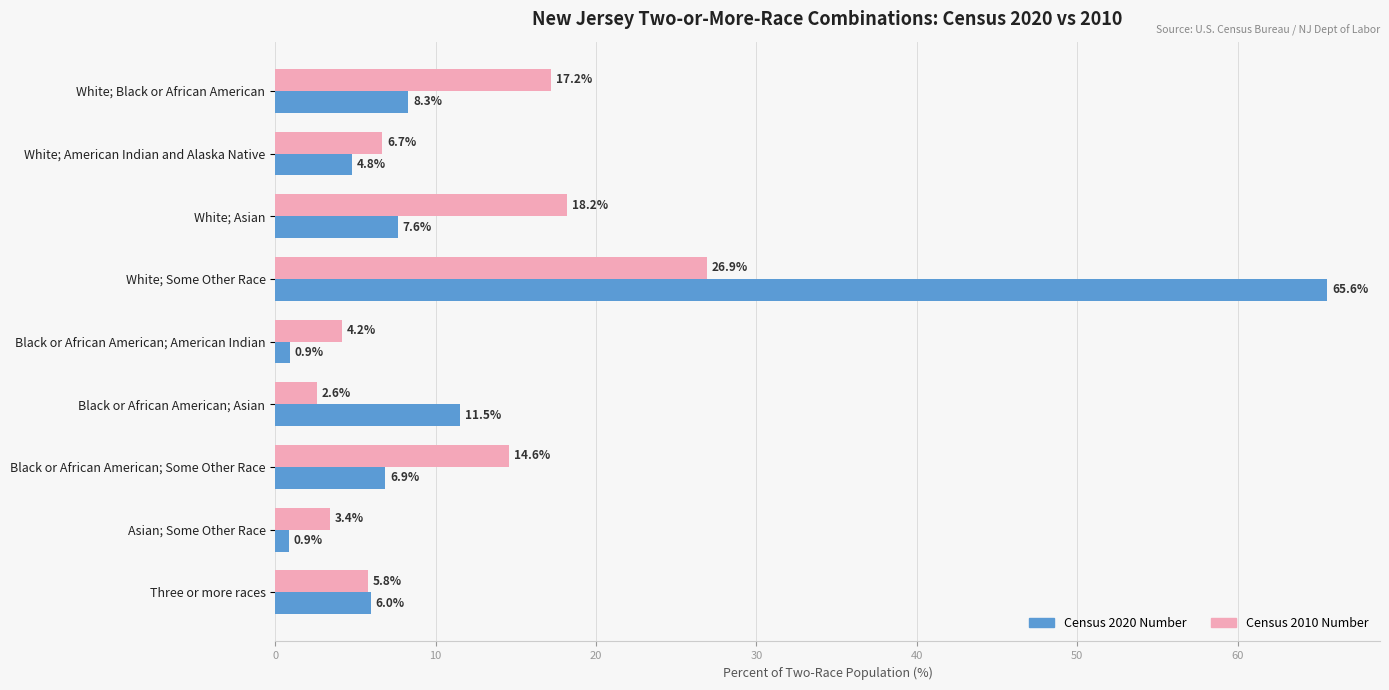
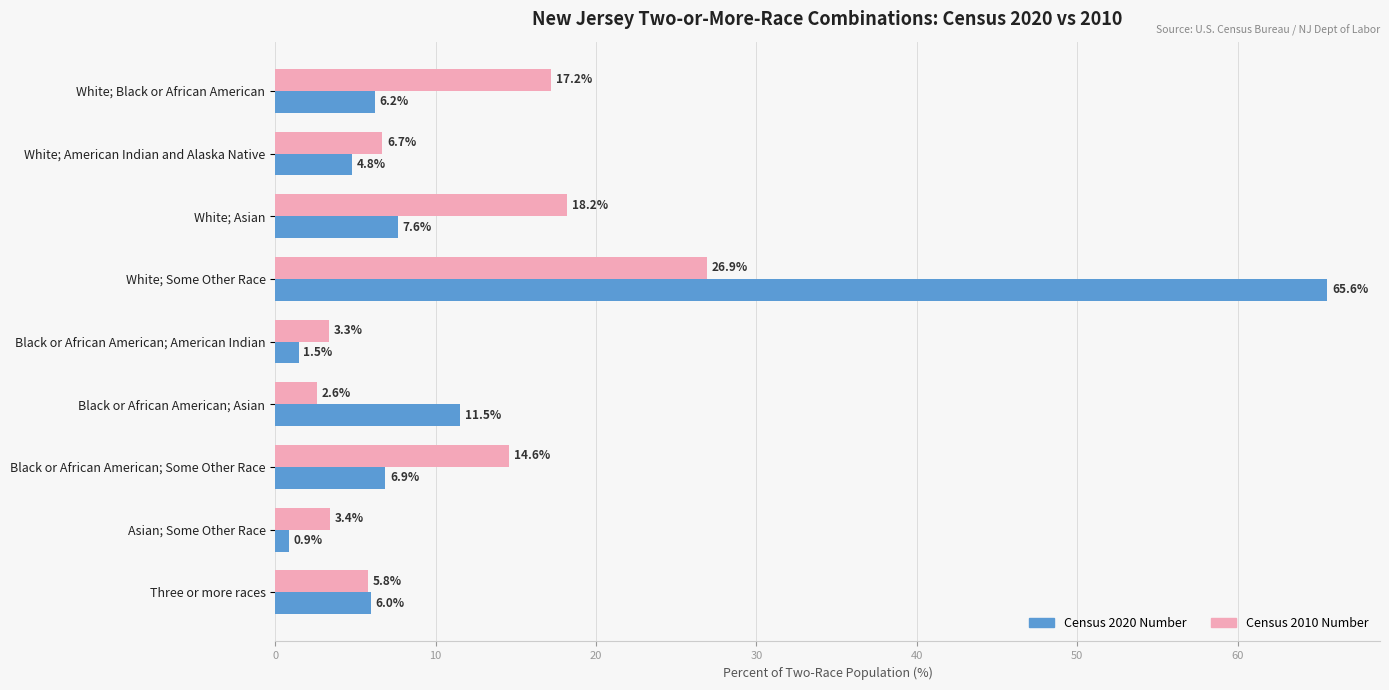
  {
    "Census 2020 Number": {
-     "White; Black or African American": "8.3%",
+     "White; Black or African American": "6.2%",
      "White; American Indian and Alaska Native": "4.8%",
      "White; Asian": "7.6%",
      "White; Some Other Race": "65.6%",
-     "Black or African American; American Indian": "0.9%",
+     "Black or African American; American Indian": "1.5%",
      "Black or African American; Asian": "11.5%",
      "Black or African American; Some Other Race": "6.9%",
      "Asian; Some Other Race": "0.9%",
      "Three or more races": "6.0%"
    },
    "Census 2010 Number": {
      "White; Black or African American": "17.2%",
      "White; American Indian and Alaska Native": "6.7%",
      "White; Asian": "18.2%",
      "White; Some Other Race": "26.9%",
-     "Black or African American; American Indian": "4.2%",
+     "Black or African American; American Indian": "3.3%",
      "Black or African American; Asian": "2.6%",
      "Black or African American; Some Other Race": "14.6%",
      "Asian; Some Other Race": "3.4%",
      "Three or more races": "5.8%"
    }
  }
